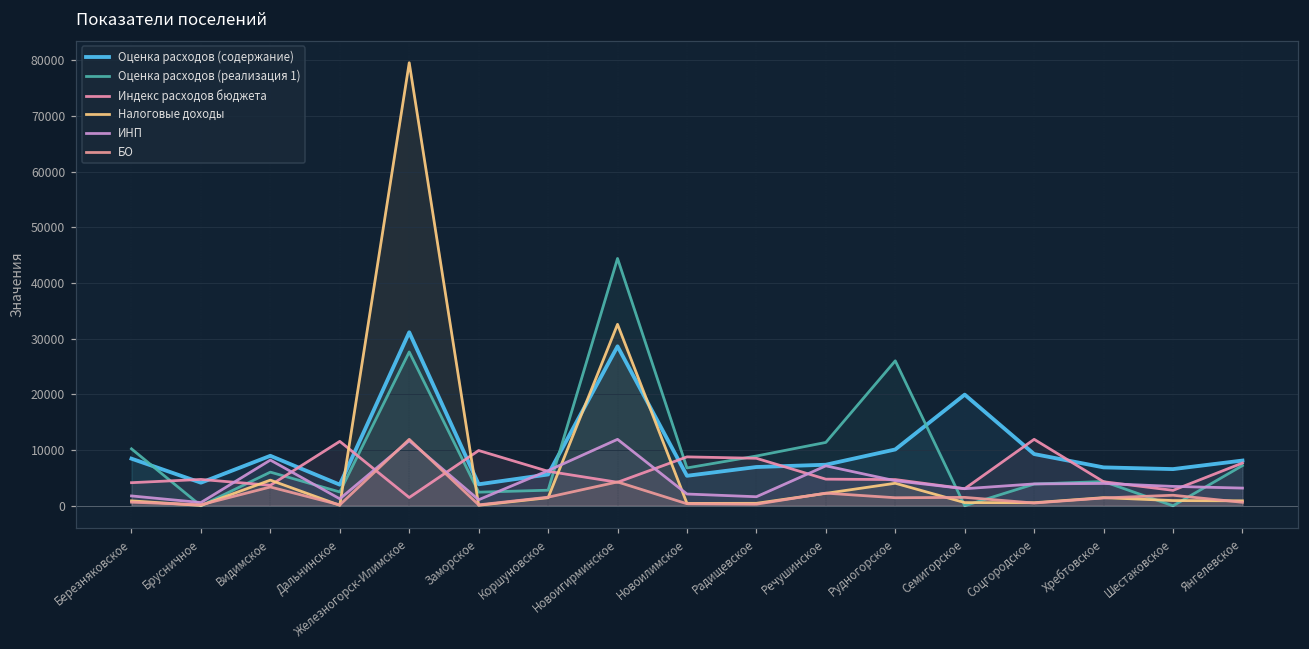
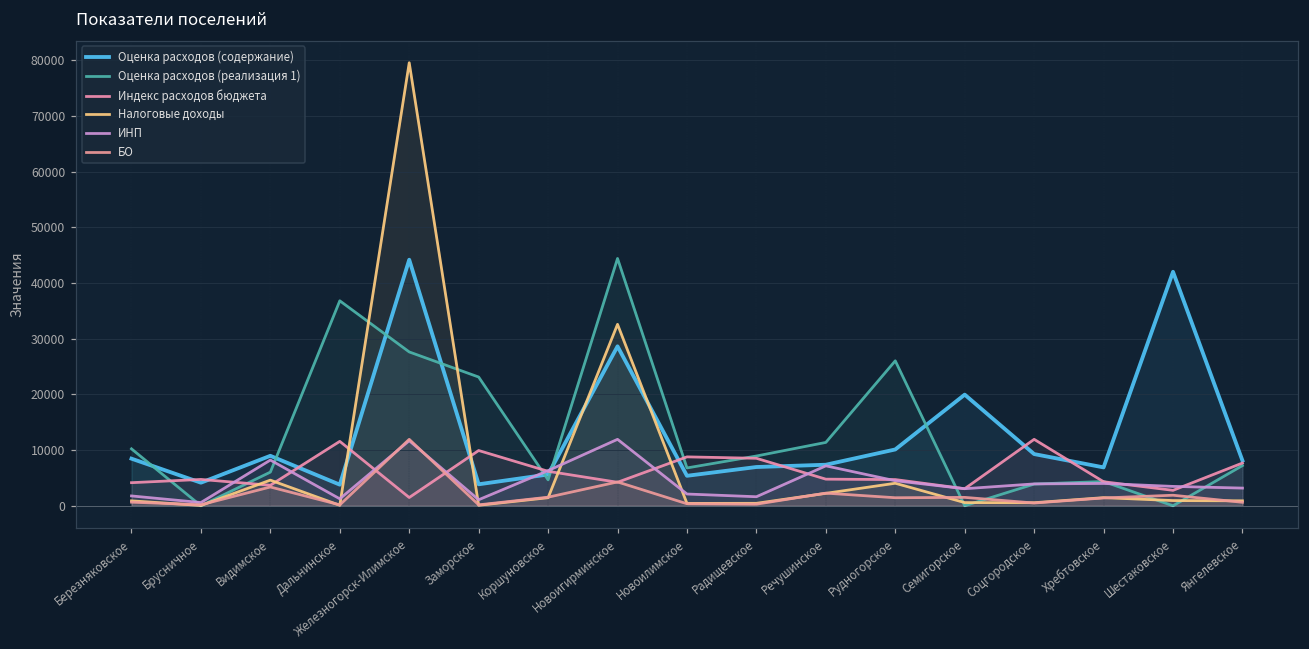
  {
    "Оценка расходов (содержание)": {
      "Березняковское": 8000,
      "Брусничное": 4000,
      "Видимское": 9000,
      "Дальнинское": 4000,
-     "Железногорск-Илимское": 31000,
+     "Железногорск-Илимское": 44000,
      "Заморское": 4000,
      "Коршуновское": 6000,
      "Новоигирминское": 29000,
      "Новоилимское": 5000,
      "Радищевское": 7000,
      "Рудногорское": 10000,
      "Семигорское": 20000,
      "Соцгородское": 9000,
      "Хребтовское": 7000,
-     "Шестаковское": 7000
+     "Шестаковское": 42000
    },
    "Оценка расходов (реализация 1)": {
      "Березняковское": 10000,
      "Видимское": 6000,
-     "Дальнинское": 2000,
+     "Дальнинское": 37000,
      "Железногорск-Илимское": 28000,
-     "Заморское": 2000,
-     "Коршуновское": 3000,
+     "Заморское": 23000,
+     "Коршуновское": 5000,
      "Новоигирминское": 44000,
      "Новоилимское": 7000,
      "Речушинское": 11000,
      "Рудногорское": 26000,
      "Семигорское": 0,
      "Шестаковское": 0
    }
  }
